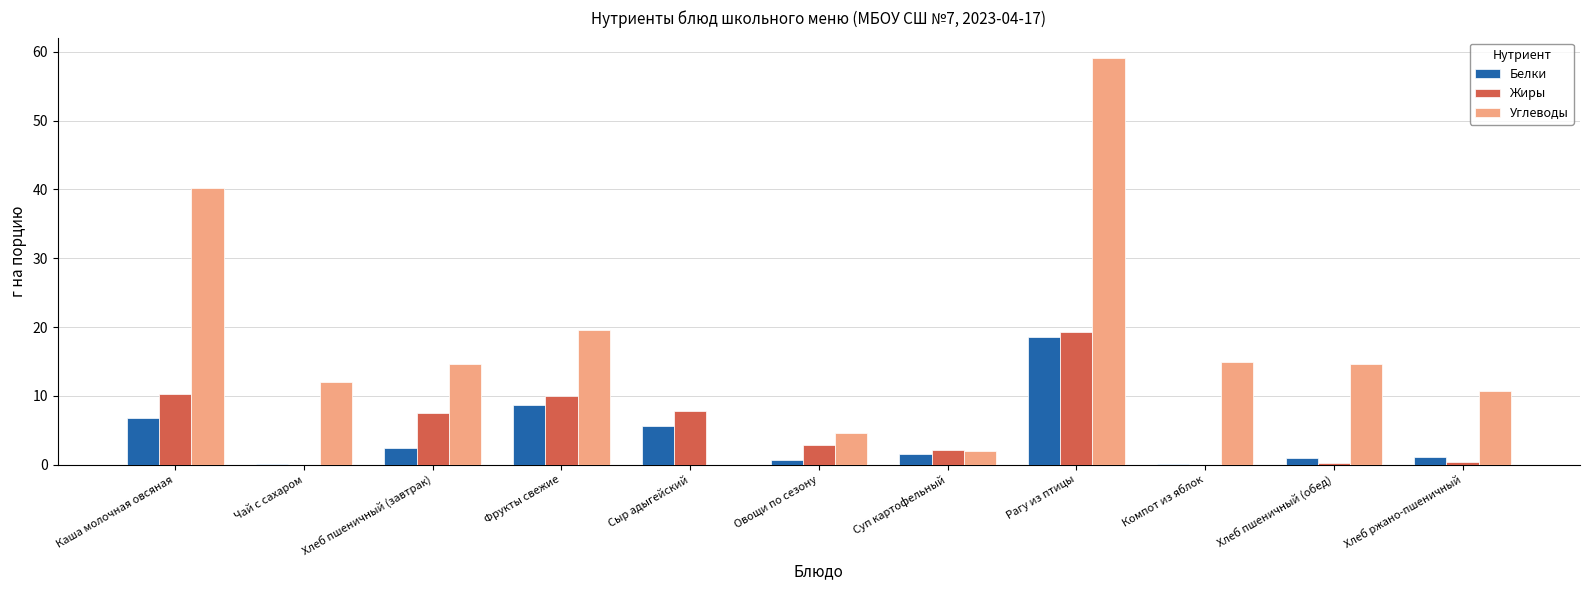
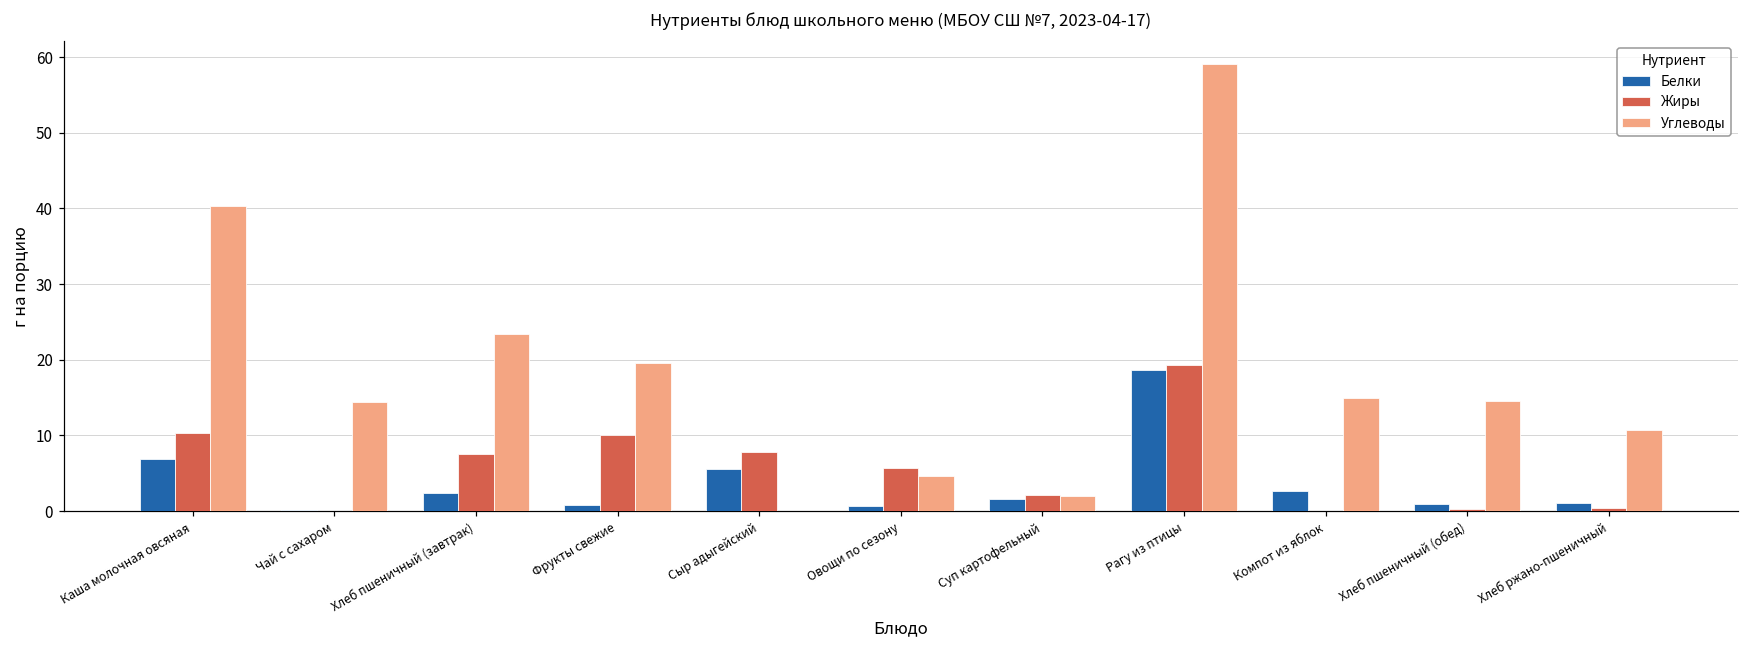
  {
    "Белки": {
      "Каша молочная овсяная": 7,
      "Хлеб пшеничный (завтрак)": 2,
-     "Фрукты свежие": 9,
+     "Фрукты свежие": 1,
      "Сыр адыгейский": 6,
      "Овощи по сезону": 1,
      "Суп картофельный": 2,
      "Рагу из птицы": 19,
-     "Компот из яблок": 0,
+     "Компот из яблок": 3,
      "Хлеб пшеничный (обед)": 1,
      "Хлеб ржано-пшеничный": 1
    },
    "Жиры": {
      "Каша молочная овсяная": 10,
      "Чай с сахаром": 0,
      "Хлеб пшеничный (завтрак)": 8,
      "Фрукты свежие": 10,
      "Сыр адыгейский": 8,
-     "Овощи по сезону": 3,
+     "Овощи по сезону": 6,
      "Суп картофельный": 2,
      "Рагу из птицы": 19,
      "Компот из яблок": 0
    },
    "Углеводы": {
      "Каша молочная овсяная": 40,
-     "Чай с сахаром": 12,
-     "Хлеб пшеничный (завтрак)": 15,
+     "Чай с сахаром": 14,
+     "Хлеб пшеничный (завтрак)": 23,
      "Фрукты свежие": 20,
      "Сыр адыгейский": 0,
      "Овощи по сезону": 5,
      "Суп картофельный": 2,
      "Рагу из птицы": 59,
      "Компот из яблок": 15,
      "Хлеб пшеничный (обед)": 15,
      "Хлеб ржано-пшеничный": 11
    }
  }
